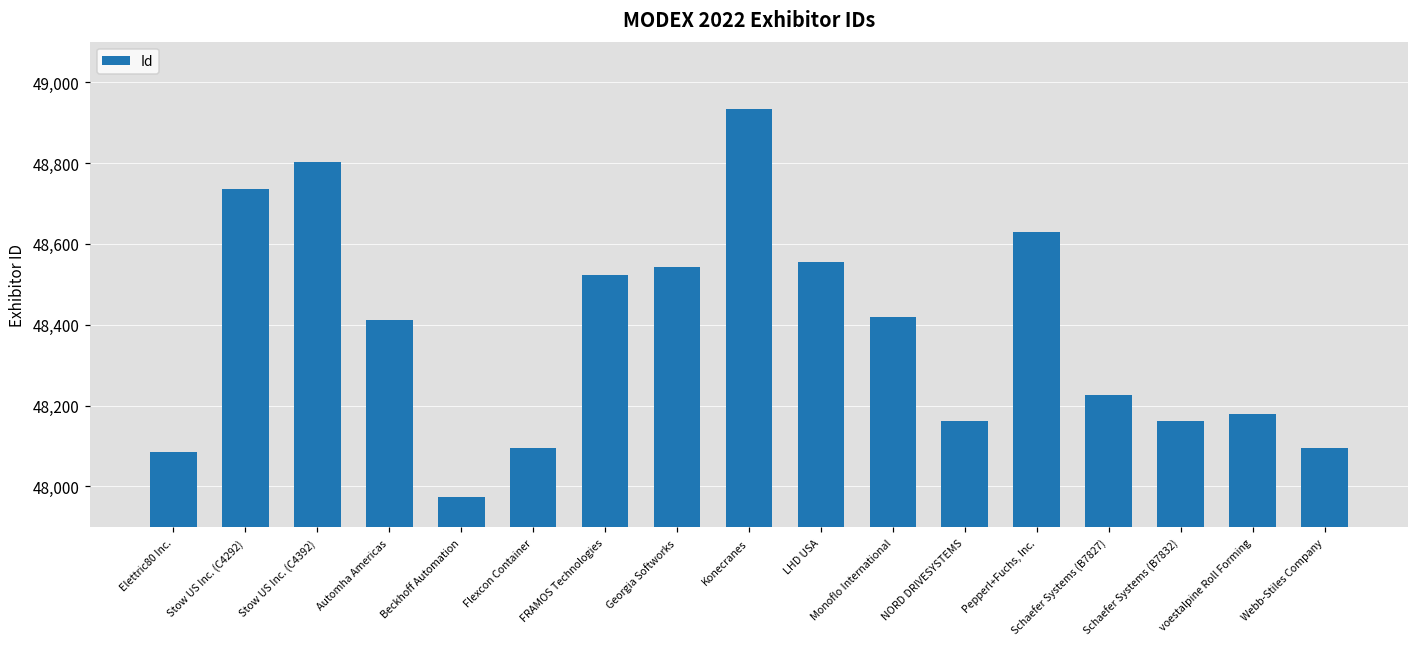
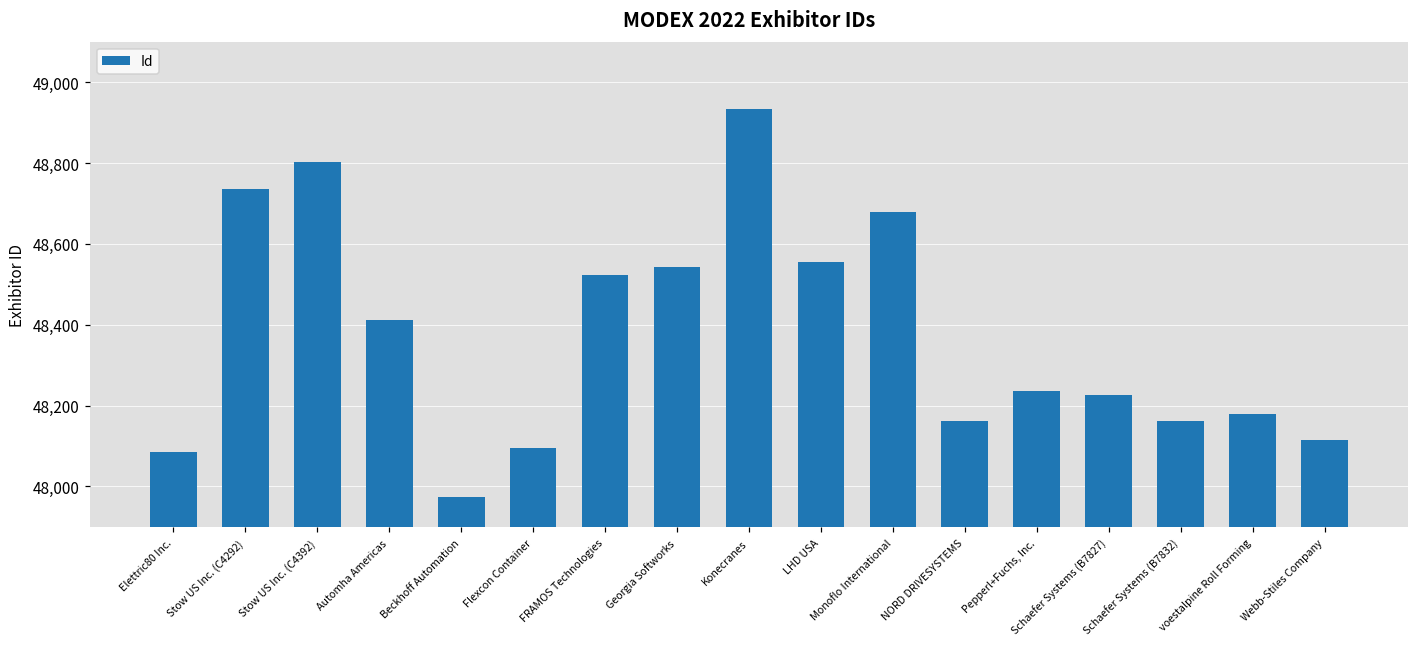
  {
    "Elettric80 Inc.": "48,090",
    "Stow US Inc. (C4292)": "48,740",
    "Stow US Inc. (C4392)": "48,800",
    "Automha Americas": "48,410",
    "Beckhoff Automation": "47,980",
    "Flexcon Container": "48,100",
    "FRAMOS Technologies": "48,520",
    "Georgia Softworks": "48,540",
    "Konecranes": "48,930",
    "LHD USA": "48,560",
-   "Monoflo International": "48,420",
+   "Monoflo International": "48,680",
    "NORD DRIVESYSTEMS": "48,160",
-   "Pepperl+Fuchs, Inc.": "48,630",
+   "Pepperl+Fuchs, Inc.": "48,240",
    "Schaefer Systems (B7827)": "48,230",
    "Schaefer Systems (B7832)": "48,160",
    "voestalpine Roll Forming": "48,180",
-   "Webb-Stiles Company": "48,090"
+   "Webb-Stiles Company": "48,120"
  }
